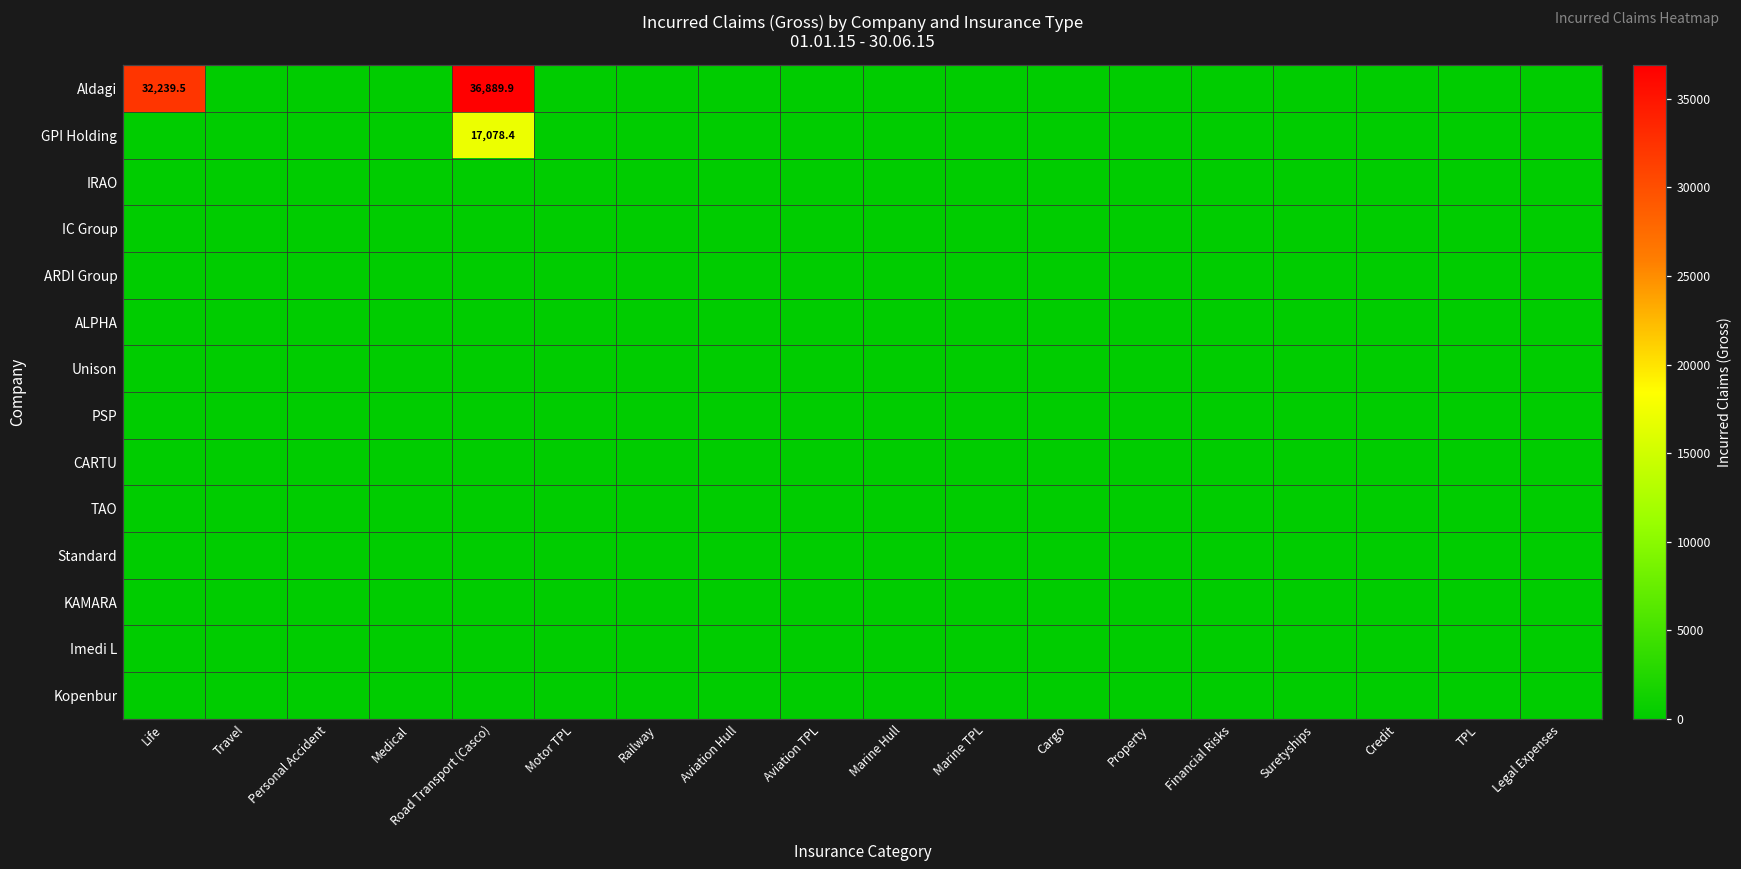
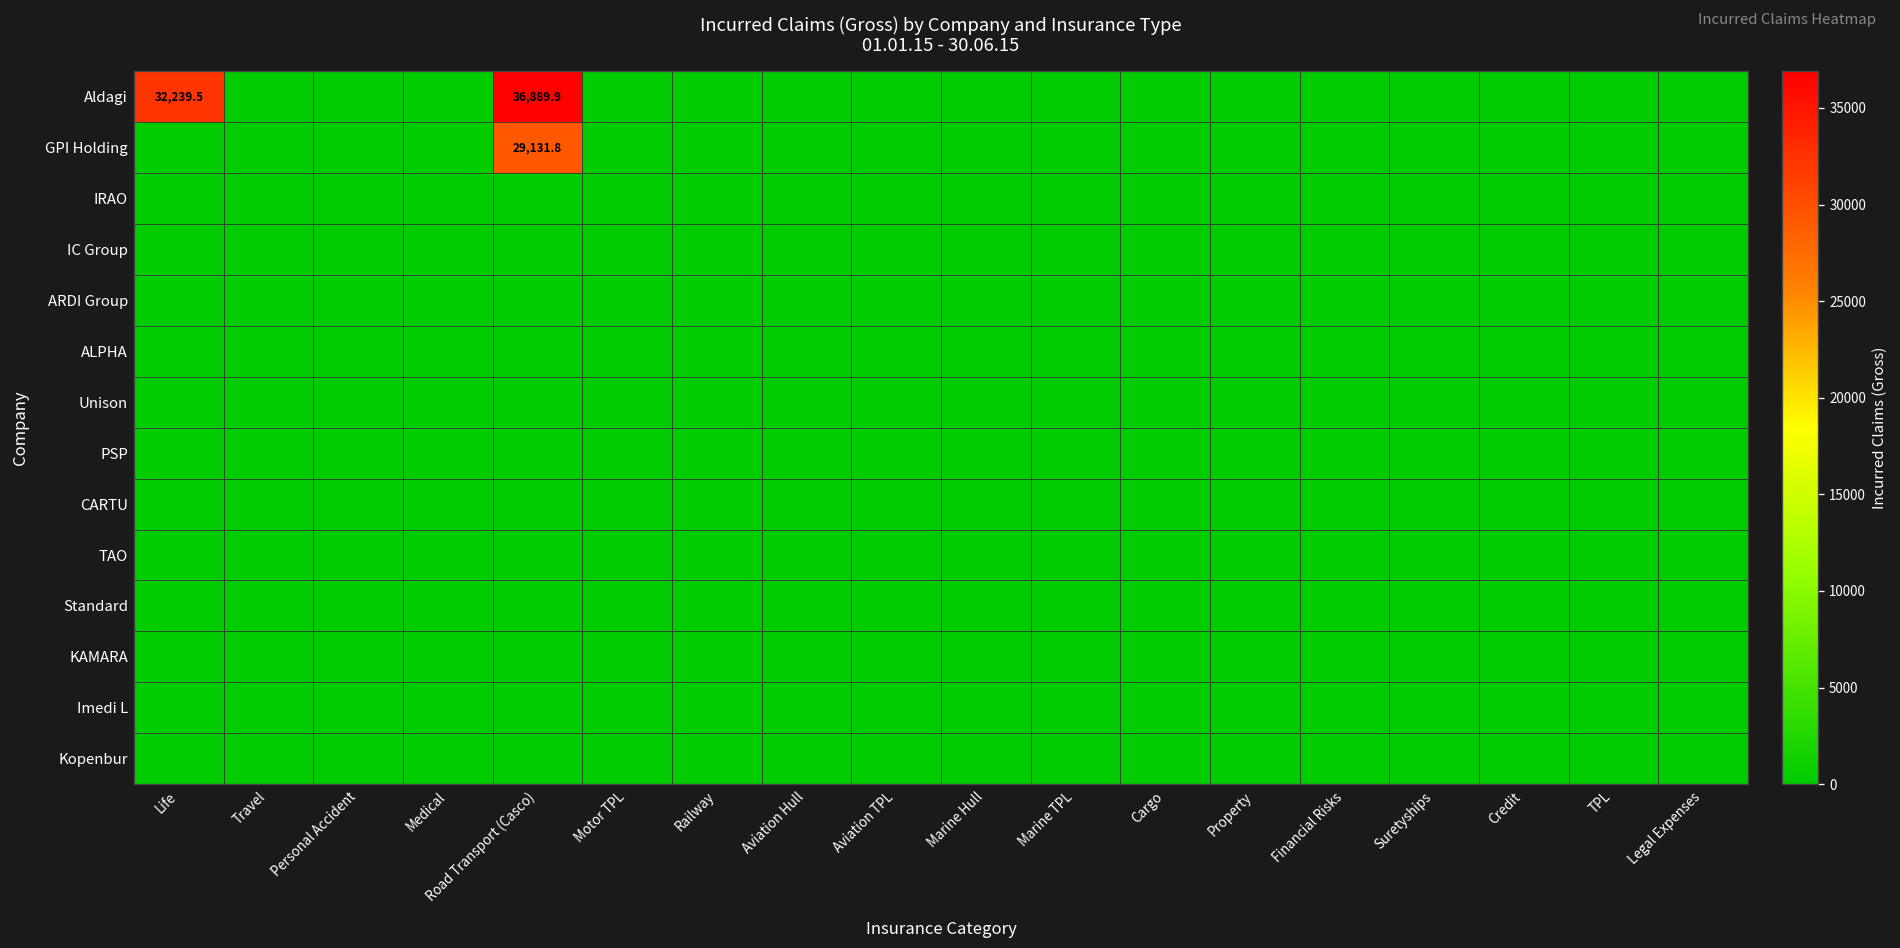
  {
    "Aldagi": {
      "Life": "32,239.5",
      "Road Transport (Casco)": "36,889.9"
    },
    "GPI Holding": {
-     "Road Transport (Casco)": "17,078.4"
+     "Road Transport (Casco)": "29,131.8"
    }
  }
